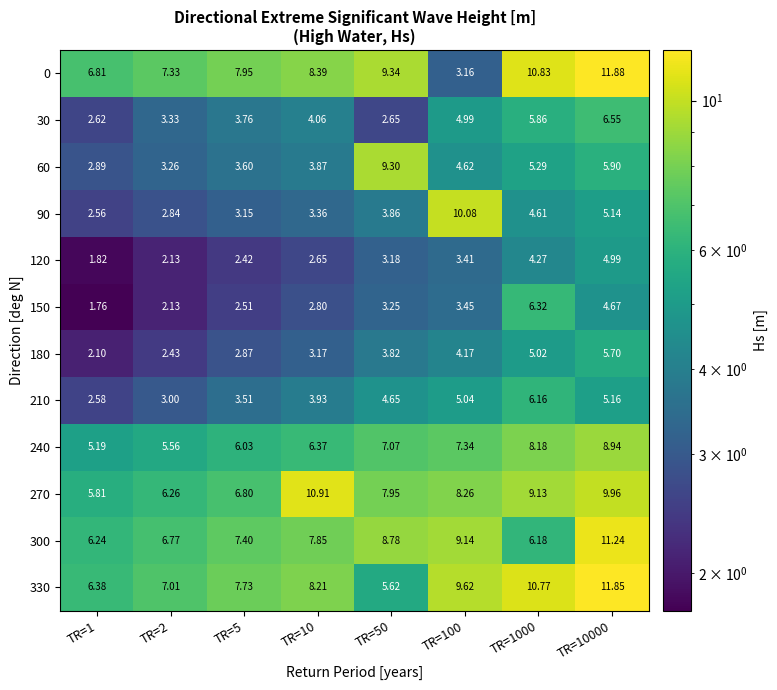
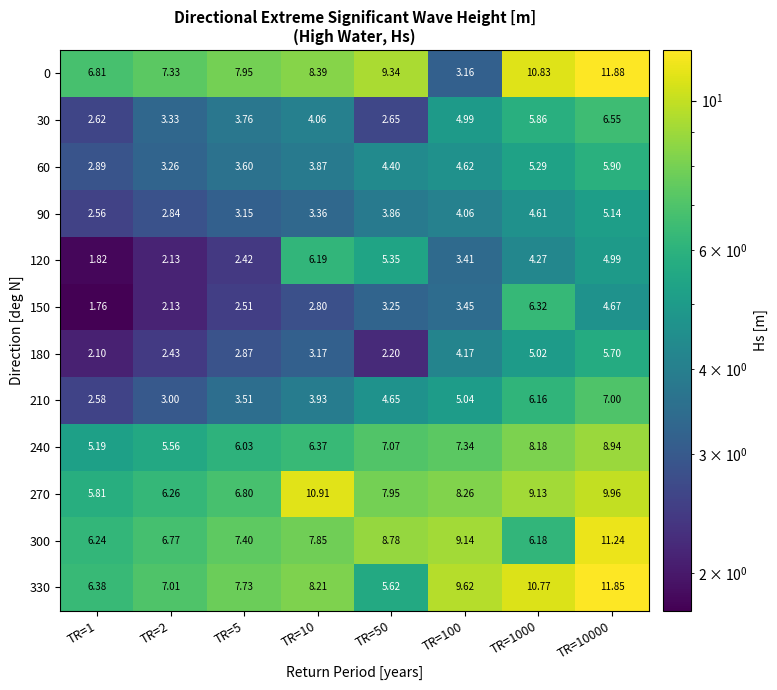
  {
    "0": {
      "TR=1": 6.81,
      "TR=2": 7.33,
      "TR=5": 7.95,
      "TR=10": 8.39,
      "TR=50": 9.34,
      "TR=100": 3.16,
      "TR=1000": 10.83,
      "TR=10000": 11.88
    },
    "30": {
      "TR=1": 2.62,
      "TR=2": 3.33,
      "TR=5": 3.76,
      "TR=10": 4.06,
      "TR=50": 2.65,
      "TR=100": 4.99,
      "TR=1000": 5.86,
      "TR=10000": 6.55
    },
    "60": {
      "TR=1": 2.89,
      "TR=2": 3.26,
      "TR=5": 3.60,
      "TR=10": 3.87,
-     "TR=50": 9.30,
+     "TR=50": 4.40,
      "TR=100": 4.62,
      "TR=1000": 5.29,
      "TR=10000": 5.90
    },
    "90": {
      "TR=1": 2.56,
      "TR=2": 2.84,
      "TR=5": 3.15,
      "TR=10": 3.36,
      "TR=50": 3.86,
-     "TR=100": 10.08,
+     "TR=100": 4.06,
      "TR=1000": 4.61,
      "TR=10000": 5.14
    },
    "120": {
      "TR=1": 1.82,
      "TR=2": 2.13,
      "TR=5": 2.42,
-     "TR=10": 2.65,
-     "TR=50": 3.18,
+     "TR=10": 6.19,
+     "TR=50": 5.35,
      "TR=100": 3.41,
      "TR=1000": 4.27,
      "TR=10000": 4.99
    },
    "150": {
      "TR=1": 1.76,
      "TR=2": 2.13,
      "TR=5": 2.51,
      "TR=10": 2.80,
      "TR=50": 3.25,
      "TR=100": 3.45,
      "TR=1000": 6.32,
      "TR=10000": 4.67
    },
    "180": {
      "TR=1": 2.10,
      "TR=2": 2.43,
      "TR=5": 2.87,
      "TR=10": 3.17,
-     "TR=50": 3.82,
+     "TR=50": 2.20,
      "TR=100": 4.17,
      "TR=1000": 5.02,
      "TR=10000": 5.70
    },
    "210": {
      "TR=1": 2.58,
      "TR=2": 3.00,
      "TR=5": 3.51,
      "TR=10": 3.93,
      "TR=50": 4.65,
      "TR=100": 5.04,
      "TR=1000": 6.16,
-     "TR=10000": 5.16
+     "TR=10000": 7.00
    },
    "240": {
      "TR=1": 5.19,
      "TR=2": 5.56,
      "TR=5": 6.03,
      "TR=10": 6.37,
      "TR=50": 7.07,
      "TR=100": 7.34,
      "TR=1000": 8.18,
      "TR=10000": 8.94
    },
    "270": {
      "TR=1": 5.81,
      "TR=2": 6.26,
      "TR=5": 6.80,
      "TR=10": 10.91,
      "TR=50": 7.95,
      "TR=100": 8.26,
      "TR=1000": 9.13,
      "TR=10000": 9.96
    },
    "300": {
      "TR=1": 6.24,
      "TR=2": 6.77,
      "TR=5": 7.40,
      "TR=10": 7.85,
      "TR=50": 8.78,
      "TR=100": 9.14,
      "TR=1000": 6.18,
      "TR=10000": 11.24
    },
    "330": {
      "TR=1": 6.38,
      "TR=2": 7.01,
      "TR=5": 7.73,
      "TR=10": 8.21,
      "TR=50": 5.62,
      "TR=100": 9.62,
      "TR=1000": 10.77,
      "TR=10000": 11.85
    }
  }
